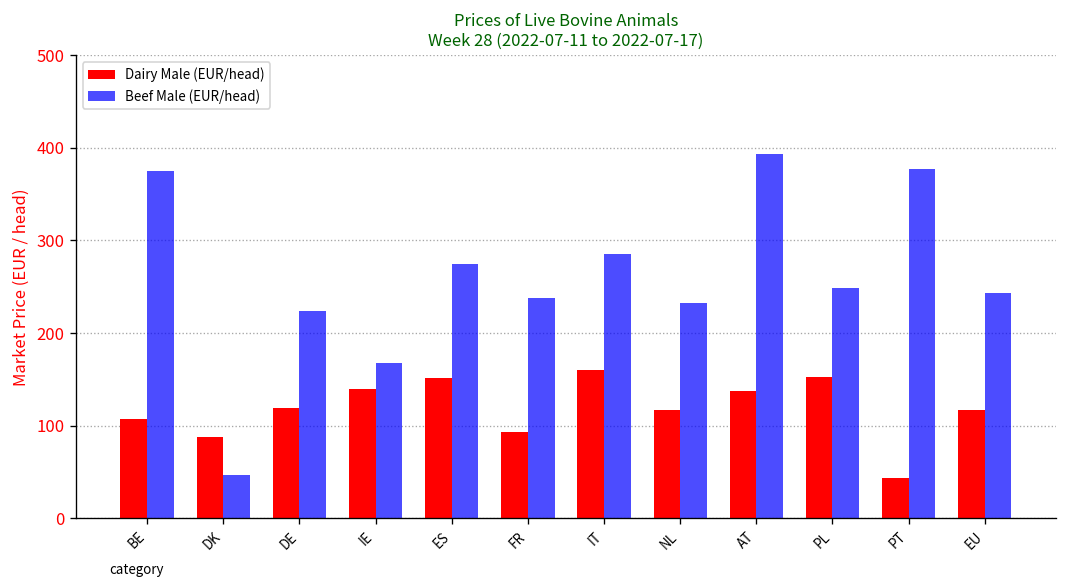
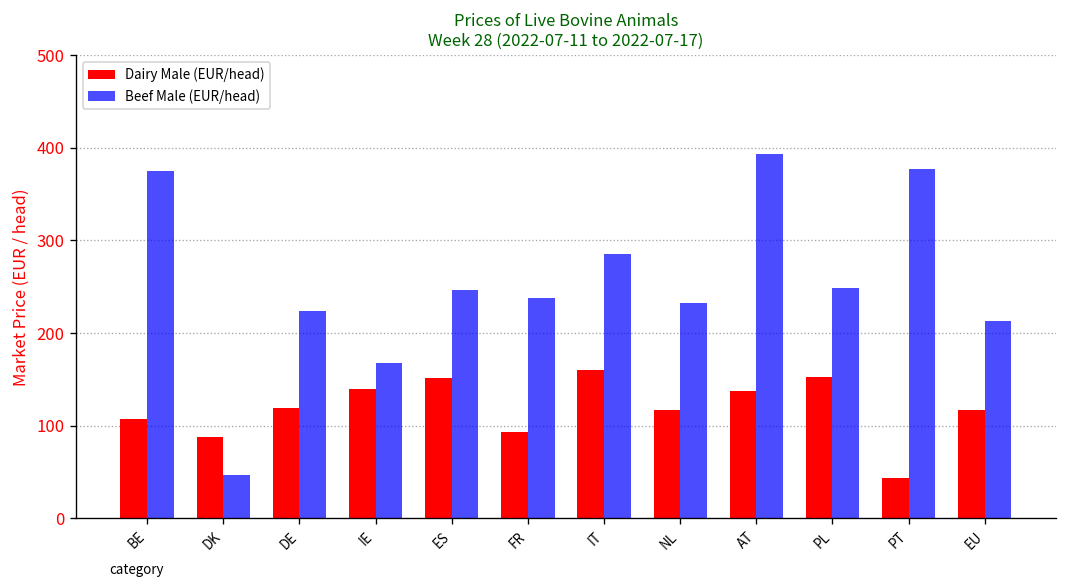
  {
    "Dairy Male (EUR/head)": {
      "BE": 110,
      "DK": 90,
      "DE": 120,
      "IE": 140,
      "ES": 150,
      "FR": 90,
      "IT": 160,
      "NL": 120,
      "AT": 140,
      "PL": 150,
      "PT": 40,
      "EU": 120
    },
    "Beef Male (EUR/head)": {
      "BE": 380,
      "DK": 50,
      "DE": 220,
      "IE": 170,
-     "ES": 270,
+     "ES": 250,
      "FR": 240,
      "IT": 290,
      "NL": 230,
      "AT": 390,
      "PL": 250,
      "PT": 380,
-     "EU": 240
+     "EU": 210
    }
  }
